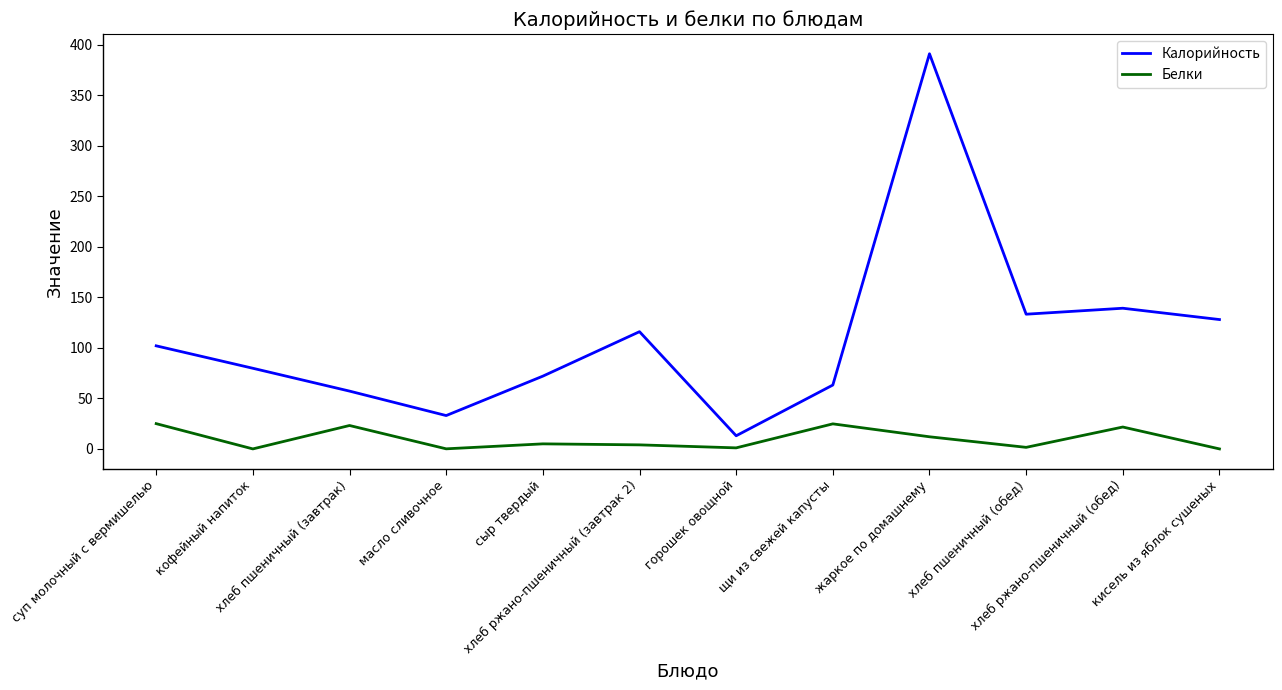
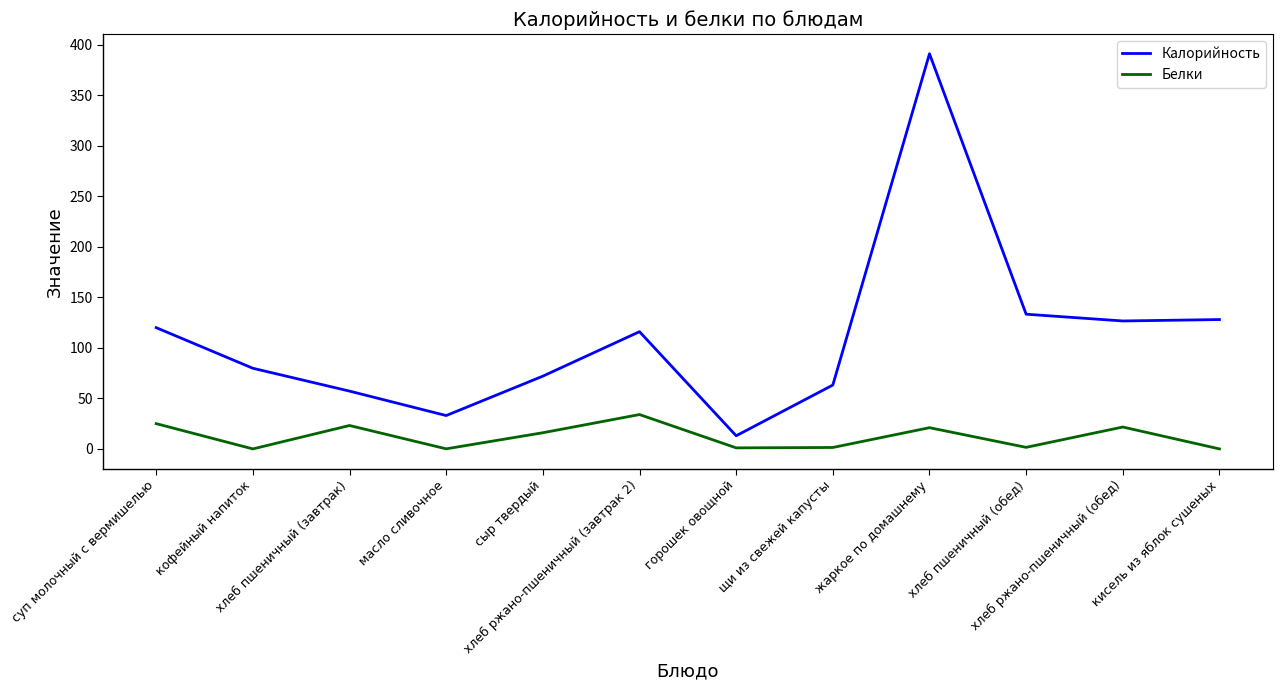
  {
    "Калорийность": {
-     "суп молочный с вермишелью": 102,
+     "суп молочный с вермишелью": 120,
      "кофейный напиток": 80,
      "хлеб пшеничный (завтрак)": 57,
      "масло сливочное": 33,
      "сыр твердый": 72,
      "хлеб ржано-пшеничный (завтрак 2)": 116,
      "горошек овощной": 13,
      "щи из свежей капусты": 63,
      "жаркое по домашнему": 391,
      "хлеб пшеничный (обед)": 133,
-     "хлеб ржано-пшеничный (обед)": 139,
+     "хлеб ржано-пшеничный (обед)": 127,
      "кисель из яблок сушеных": 128
    },
    "Белки": {
      "суп молочный с вермишелью": 25,
      "кофейный напиток": 0,
      "хлеб пшеничный (завтрак)": 23,
      "масло сливочное": 0,
-     "сыр твердый": 5,
-     "хлеб ржано-пшеничный (завтрак 2)": 4,
+     "сыр твердый": 16,
+     "хлеб ржано-пшеничный (завтрак 2)": 34,
      "горошек овощной": 1,
-     "щи из свежей капусты": 25,
-     "жаркое по домашнему": 12,
+     "щи из свежей капусты": 1,
+     "жаркое по домашнему": 21,
      "хлеб пшеничный (обед)": 2,
      "хлеб ржано-пшеничный (обед)": 22,
      "кисель из яблок сушеных": 0
    }
  }
